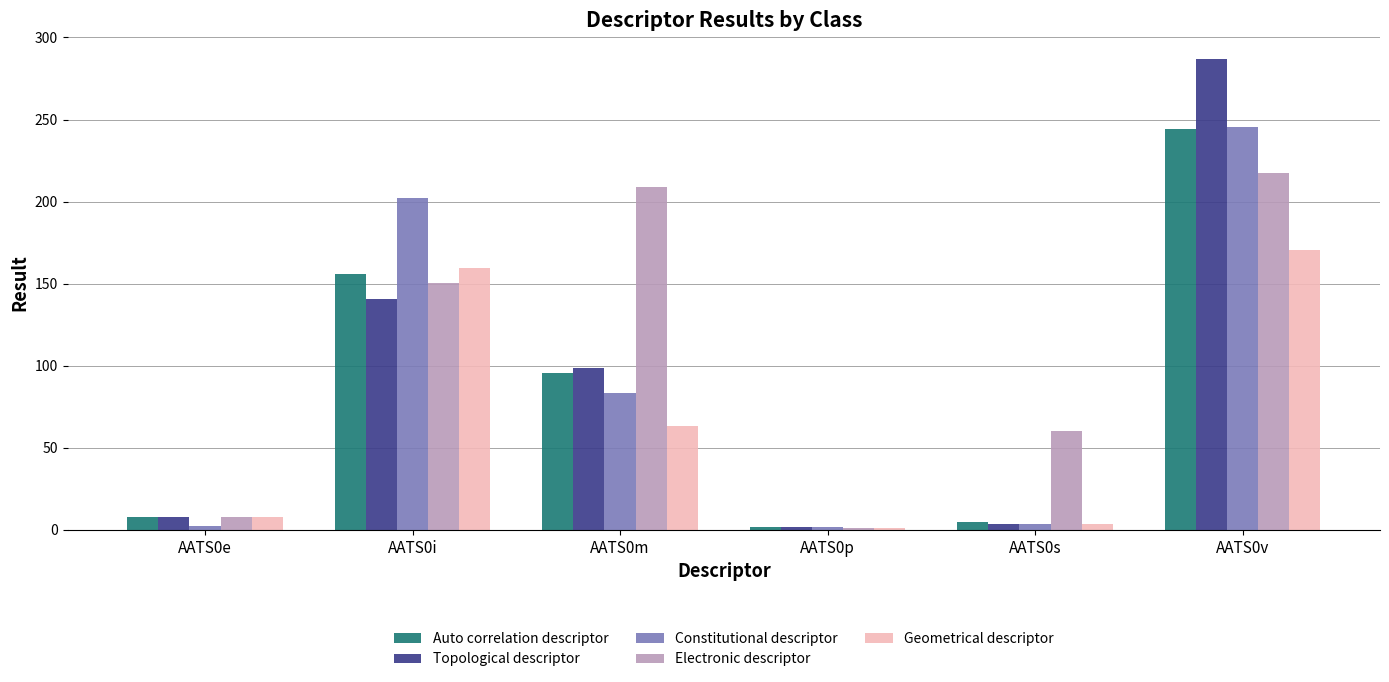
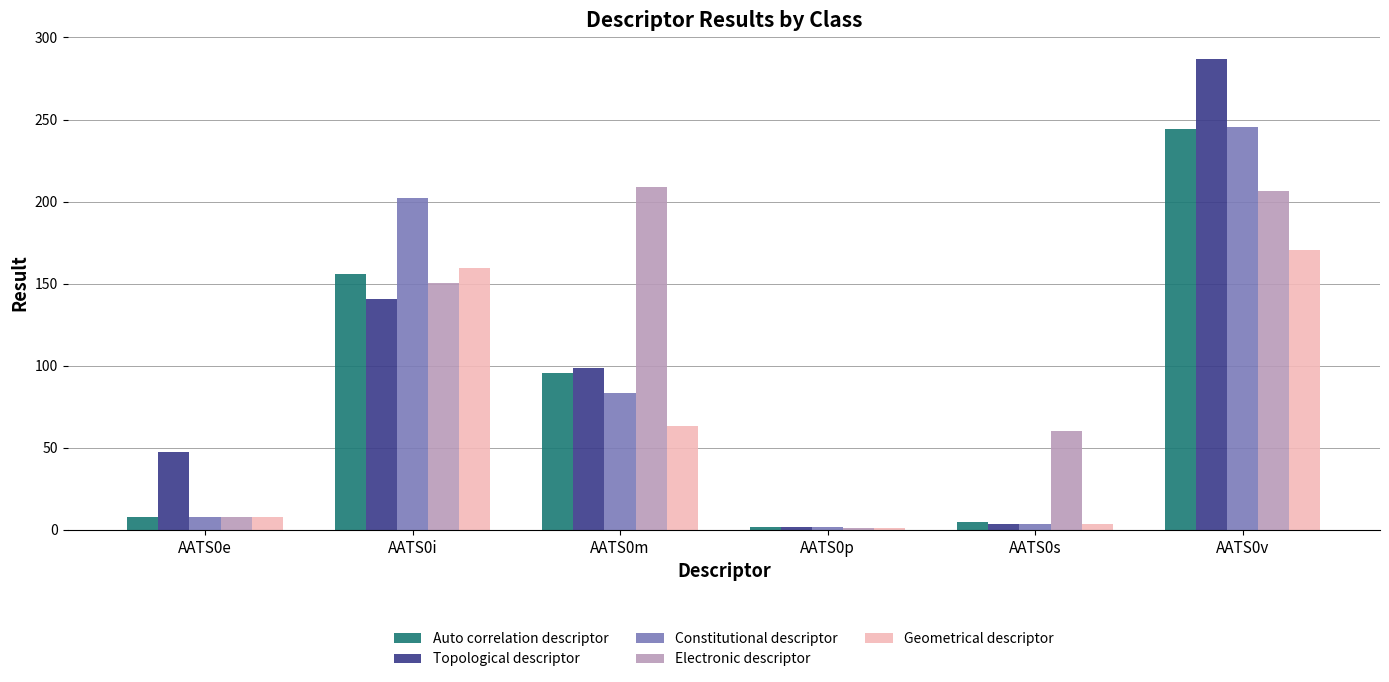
  {
    "Auto correlation descriptor": {
      "AATS0e": 8,
      "AATS0i": 156,
      "AATS0m": 96,
      "AATS0p": 2,
      "AATS0s": 5,
      "AATS0v": 244
    },
    "Topological descriptor": {
-     "AATS0e": 8,
+     "AATS0e": 48,
      "AATS0i": 141,
      "AATS0m": 99,
      "AATS0p": 2,
      "AATS0s": 3,
      "AATS0v": 287
    },
    "Constitutional descriptor": {
-     "AATS0e": 3,
+     "AATS0e": 8,
      "AATS0i": 202,
      "AATS0m": 83,
      "AATS0p": 2,
      "AATS0s": 4,
      "AATS0v": 246
    },
    "Electronic descriptor": {
      "AATS0e": 8,
      "AATS0i": 151,
      "AATS0m": 209,
      "AATS0s": 60,
-     "AATS0v": 218
+     "AATS0v": 206
    },
    "Geometrical descriptor": {
      "AATS0e": 8,
      "AATS0i": 159,
      "AATS0m": 64,
      "AATS0s": 4,
      "AATS0v": 170
    }
  }
